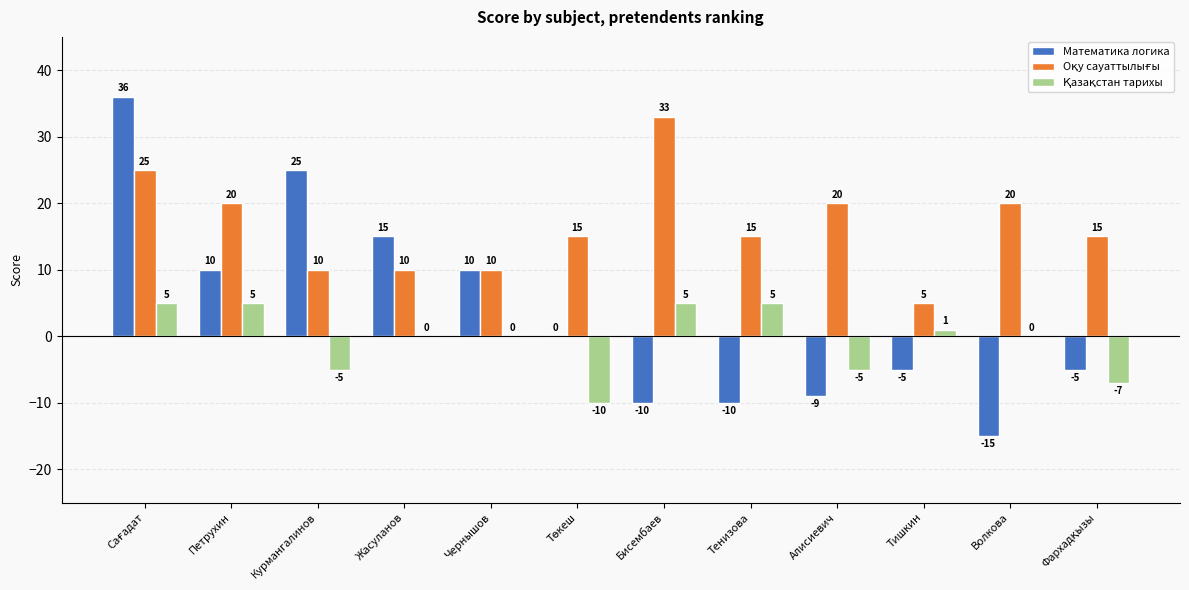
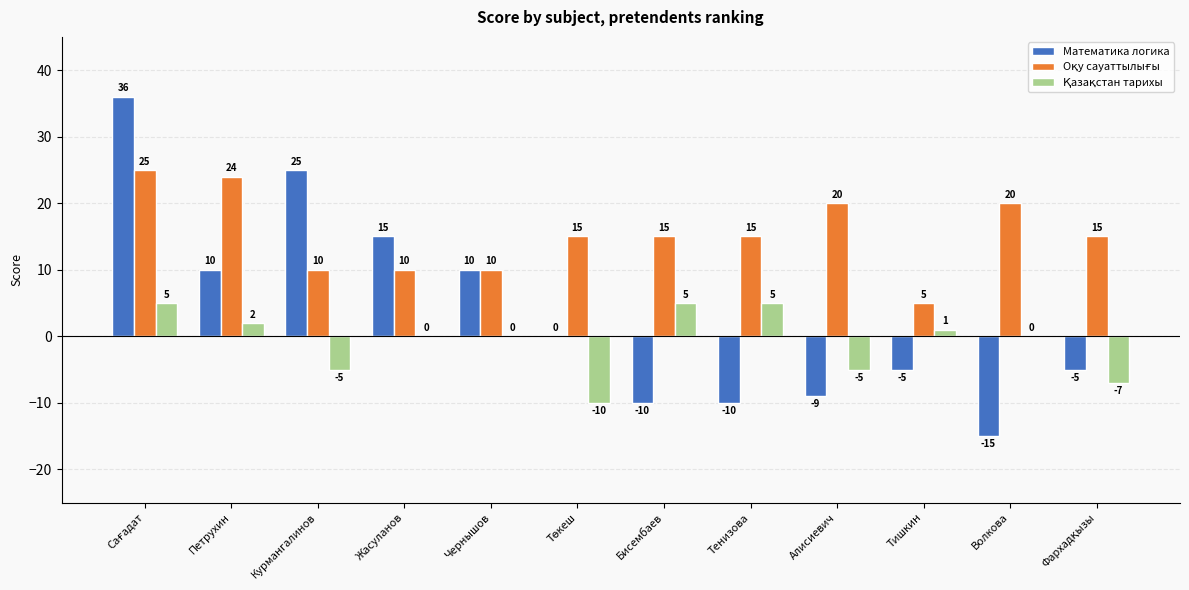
  {
    "Математика логика": {
      "Сағадат": 36,
      "Петрухин": 10,
      "Курмангалинов": 25,
      "Жасуланов": 15,
      "Чернышов": 10,
      "Төкеш": 0,
      "Бисембаев": -10,
      "Тенизова": -10,
      "Алисиевич": -9,
      "Тишкин": -5,
      "Волкова": -15,
      "Фархадқызы": -5
    },
    "Оқу сауаттылығы": {
      "Сағадат": 25,
-     "Петрухин": 20,
+     "Петрухин": 24,
      "Курмангалинов": 10,
      "Жасуланов": 10,
      "Чернышов": 10,
      "Төкеш": 15,
-     "Бисембаев": 33,
+     "Бисембаев": 15,
      "Тенизова": 15,
      "Алисиевич": 20,
      "Тишкин": 5,
      "Волкова": 20,
      "Фархадқызы": 15
    },
    "Қазақстан тарихы": {
      "Сағадат": 5,
-     "Петрухин": 5,
+     "Петрухин": 2,
      "Курмангалинов": -5,
      "Жасуланов": 0,
      "Чернышов": 0,
      "Төкеш": -10,
      "Бисембаев": 5,
      "Тенизова": 5,
      "Алисиевич": -5,
      "Тишкин": 1,
      "Волкова": 0,
      "Фархадқызы": -7
    }
  }
